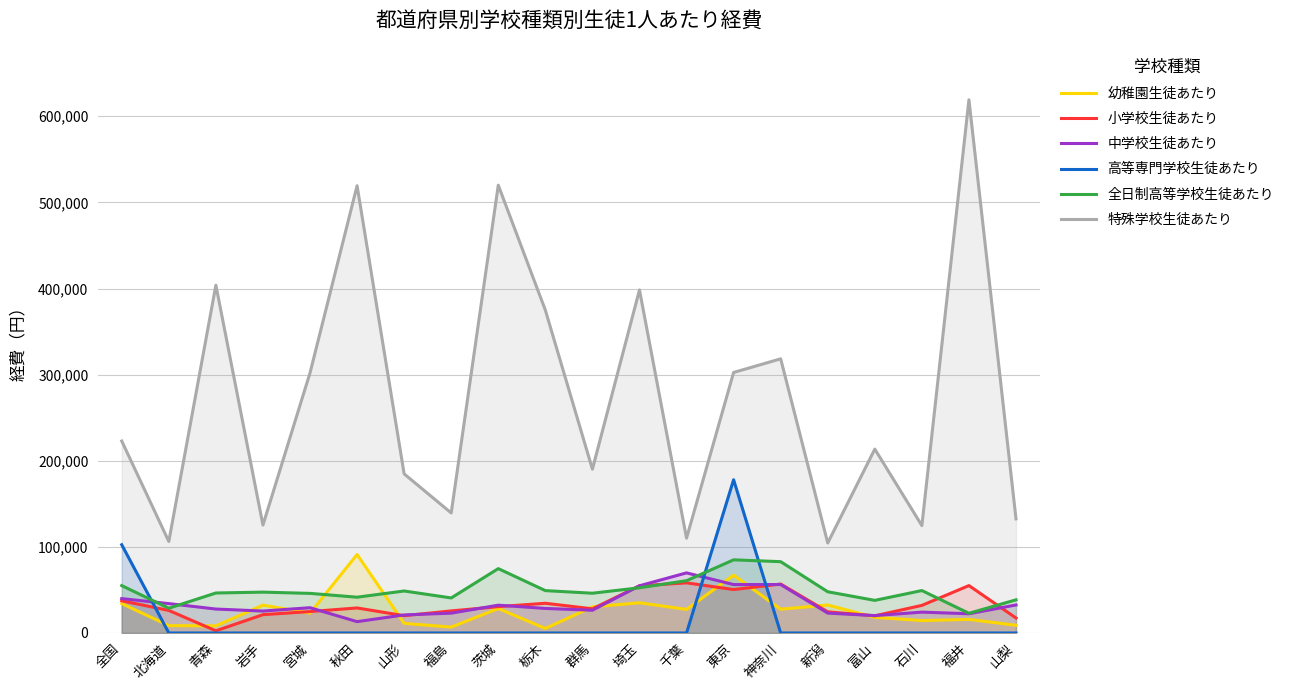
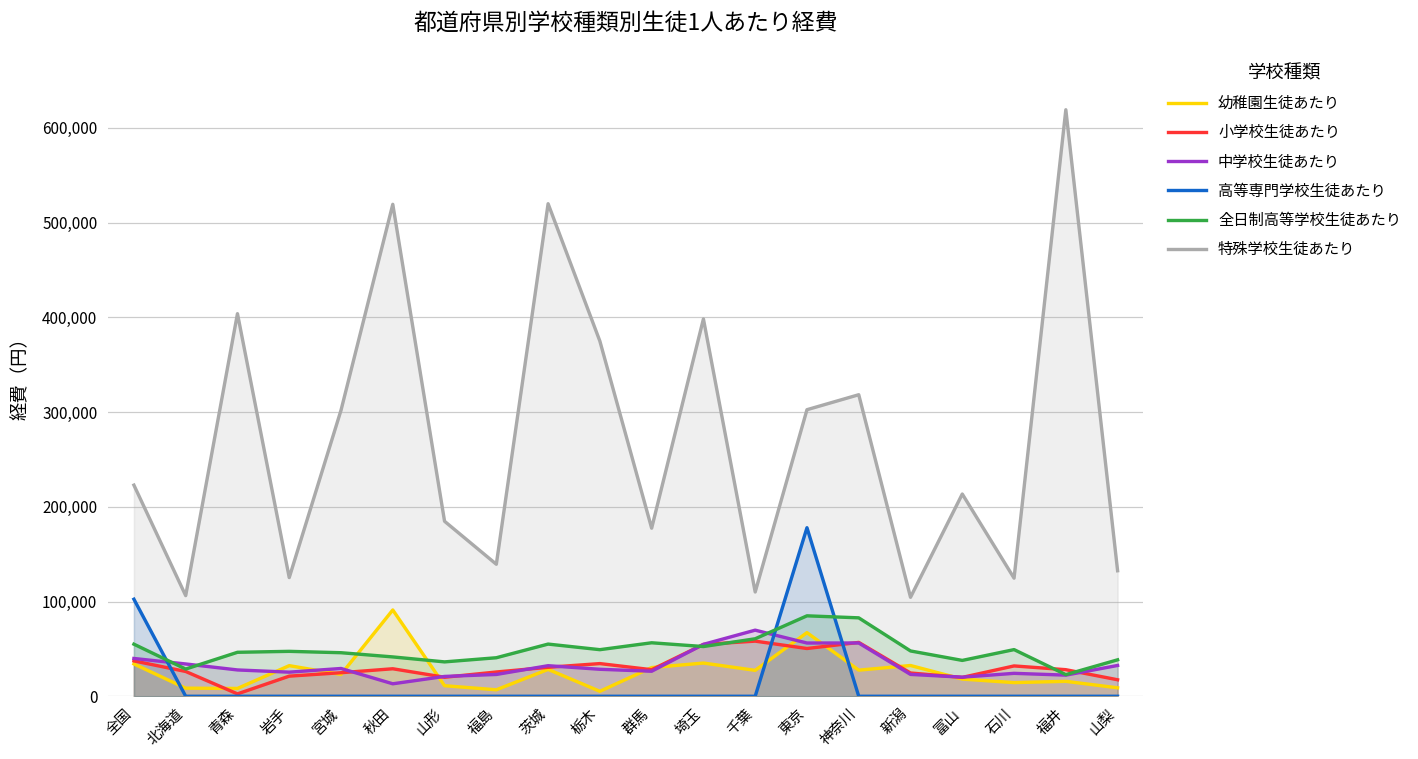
  {
    "幼稚園生徒あたり": {
      "全国": "30,000",
      "北海道": "10,000",
      "青森": "10,000",
      "岩手": "30,000",
      "秋田": "90,000",
      "山形": "10,000",
      "福島": "10,000",
      "栃木": "10,000",
      "埼玉": "40,000",
      "千葉": "30,000",
      "東京": "70,000",
      "神奈川": "30,000",
      "新潟": "30,000",
      "石川": "10,000",
      "福井": "20,000",
      "山梨": "10,000"
    },
    "小学校生徒あたり": {
      "岩手": "20,000",
      "秋田": "30,000",
      "栃木": "30,000",
      "東京": "50,000",
      "石川": "30,000",
-     "福井": "60,000",
+     "福井": "30,000",
      "山梨": "20,000"
    },
    "中学校生徒あたり": {
      "北海道": "30,000",
      "青森": "30,000",
      "岩手": "30,000",
      "宮城": "30,000",
      "秋田": "10,000",
      "栃木": "30,000",
      "千葉": "70,000",
      "東京": "60,000",
      "石川": "20,000",
      "山梨": "30,000"
    },
    "高等専門学校生徒あたり": {
      "全国": "100,000",
      "北海道": "0",
      "岩手": "0",
      "宮城": "0",
      "秋田": "0",
      "山形": "0",
      "福島": "0",
      "茨城": "0",
      "栃木": "0",
      "群馬": "0",
      "埼玉": "0",
      "千葉": "0",
      "東京": "180,000",
      "神奈川": "0",
      "新潟": "0",
      "富山": "0",
      "石川": "0",
      "福井": "0",
      "山梨": "0"
    },
    "全日制高等学校生徒あたり": {
      "全国": "50,000",
      "青森": "50,000",
      "岩手": "50,000",
      "宮城": "50,000",
      "秋田": "40,000",
-     "山形": "50,000",
+     "山形": "40,000",
      "福島": "40,000",
-     "茨城": "70,000",
+     "茨城": "60,000",
      "栃木": "50,000",
-     "群馬": "50,000",
+     "群馬": "60,000",
      "東京": "80,000",
      "神奈川": "80,000",
      "新潟": "50,000",
      "富山": "40,000",
      "石川": "50,000",
      "山梨": "40,000"
    },
    "特殊学校生徒あたり": {
      "全国": "220,000",
      "北海道": "110,000",
      "青森": "400,000",
      "岩手": "130,000",
      "宮城": "300,000",
      "秋田": "520,000",
      "山形": "180,000",
      "福島": "140,000",
      "茨城": "520,000",
      "栃木": "370,000",
-     "群馬": "190,000",
+     "群馬": "180,000",
      "埼玉": "400,000",
      "千葉": "110,000",
      "東京": "300,000",
      "神奈川": "320,000",
      "新潟": "100,000",
      "富山": "210,000",
      "石川": "120,000",
      "福井": "620,000",
      "山梨": "130,000"
    }
  }
